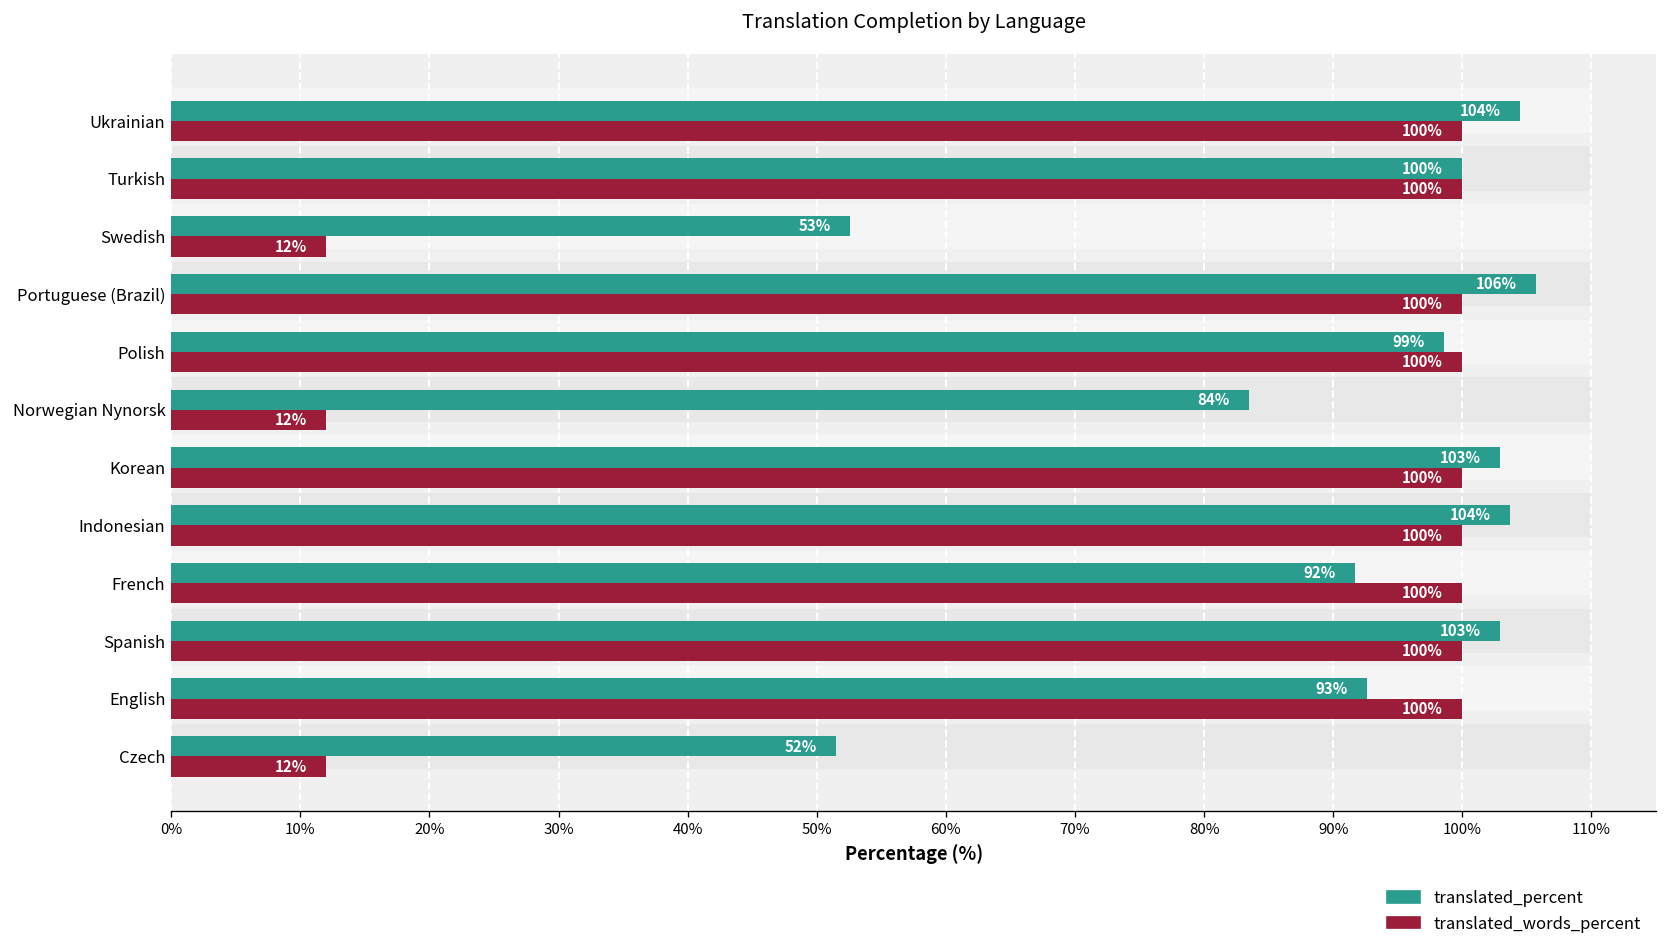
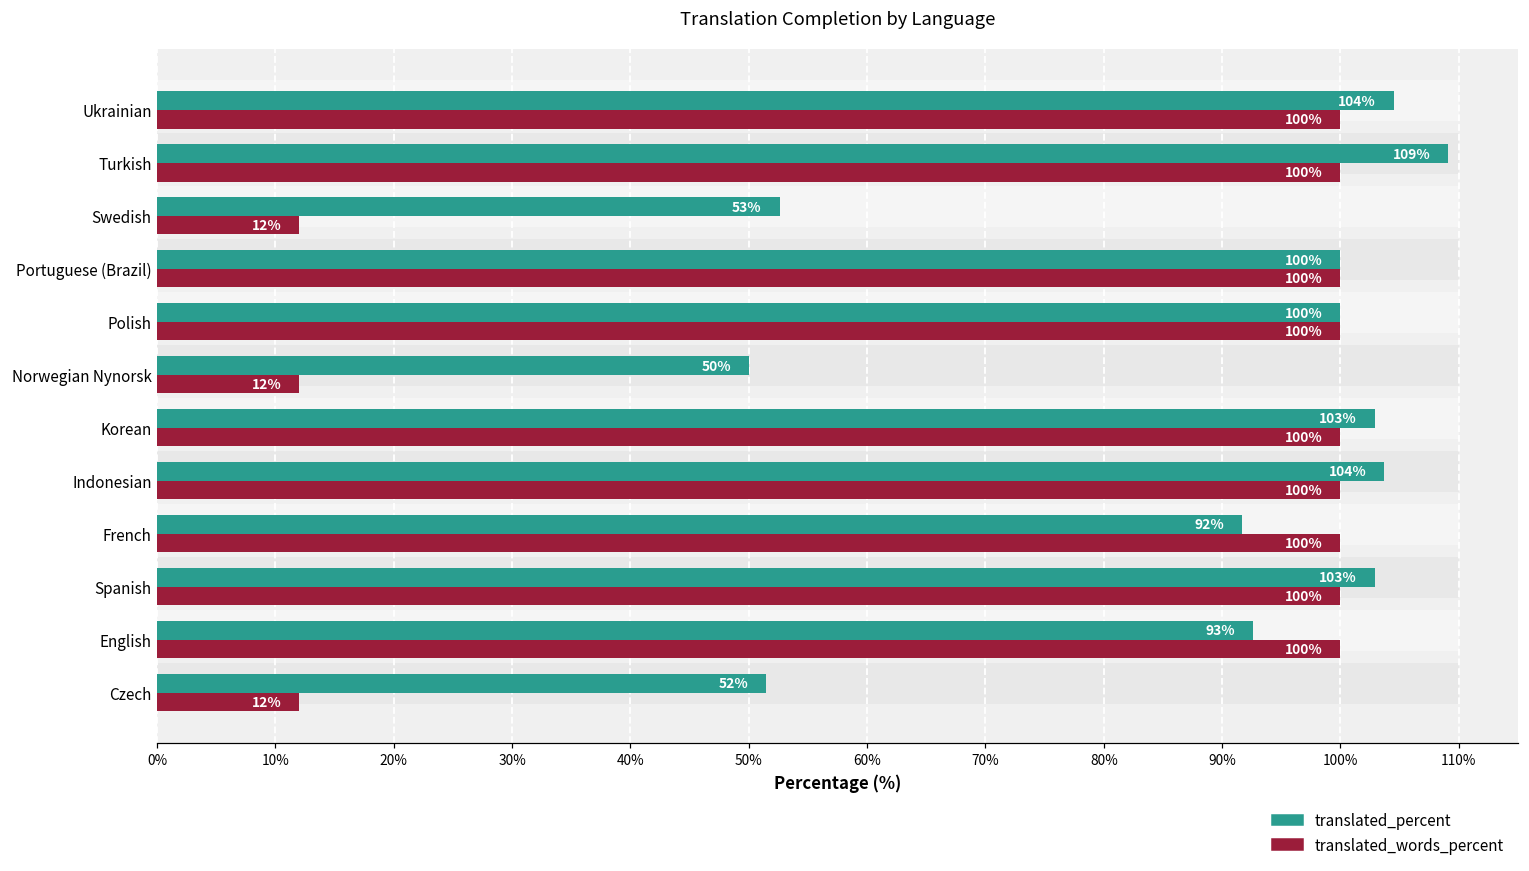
  {
    "translated_percent": {
-     "Turkish": "100%",
-     "Portuguese (Brazil)": "106%",
-     "Polish": "99%",
-     "Norwegian Nynorsk": "84%"
+     "Turkish": "109%",
+     "Portuguese (Brazil)": "100%",
+     "Polish": "100%",
+     "Norwegian Nynorsk": "50%"
    },
    "translated_words_percent": {
      "Ukrainian": "100%",
      "Turkish": "100%",
      "Swedish": "12%",
      "Portuguese (Brazil)": "100%",
      "Polish": "100%",
      "Norwegian Nynorsk": "12%",
      "Korean": "100%",
      "Indonesian": "100%",
      "French": "100%",
      "Spanish": "100%",
      "English": "100%",
      "Czech": "12%"
    }
  }
